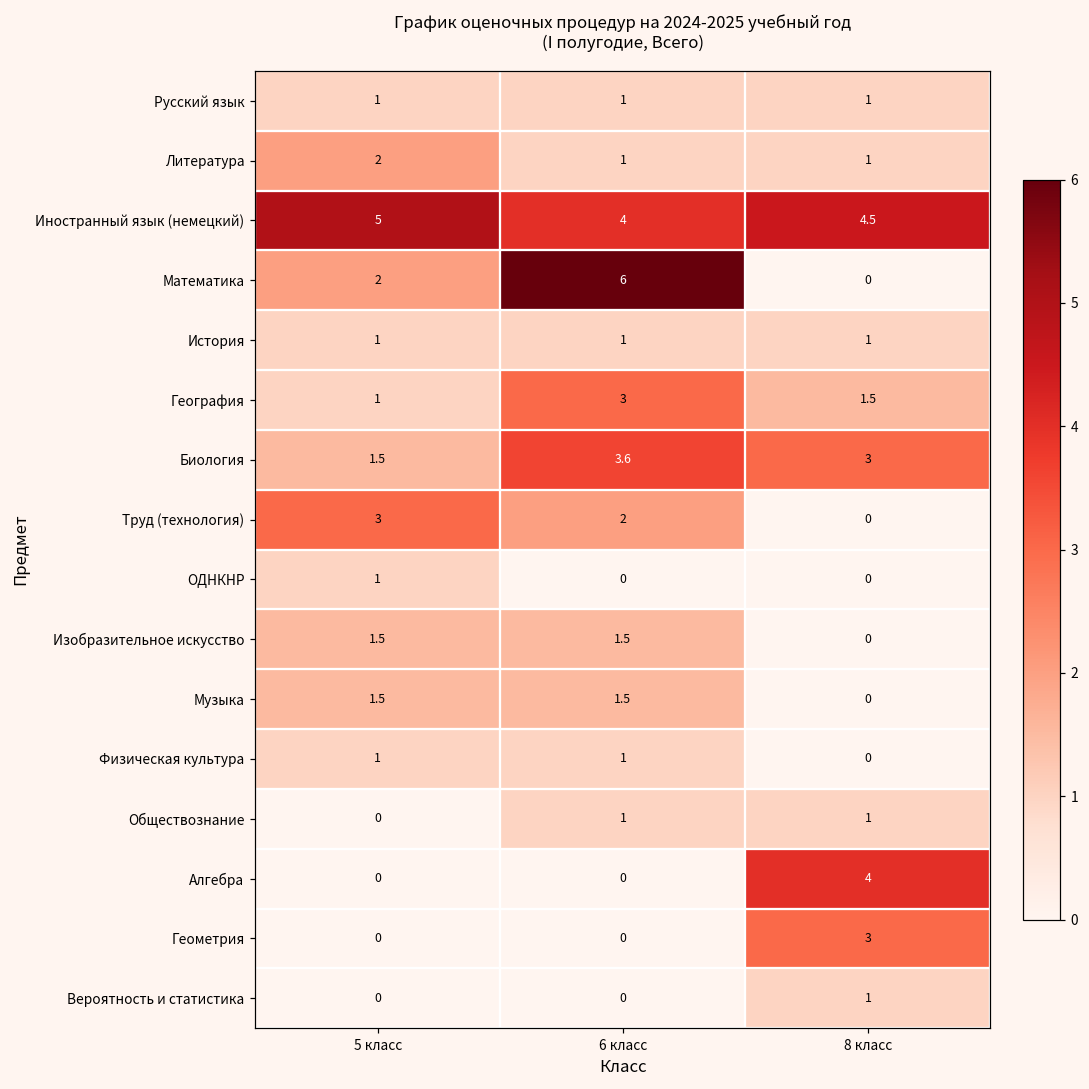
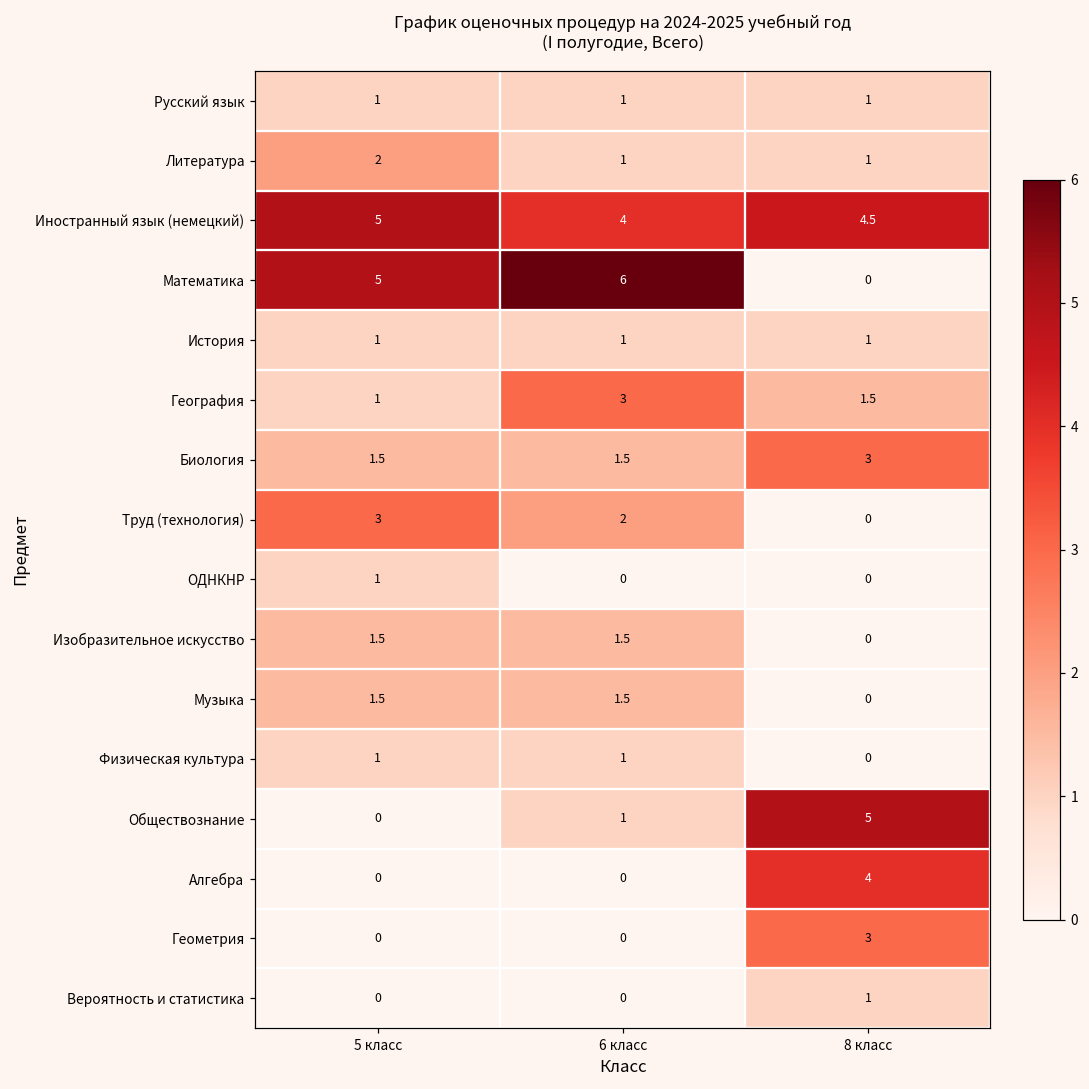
  {
    "Русский язык": {
      "5 класс": 1,
      "6 класс": 1,
      "8 класс": 1
    },
    "Литература": {
      "5 класс": 2,
      "6 класс": 1,
      "8 класс": 1
    },
    "Иностранный язык (немецкий)": {
      "5 класс": 5,
      "6 класс": 4,
      "8 класс": 4.5
    },
    "Математика": {
-     "5 класс": 2,
+     "5 класс": 5,
      "6 класс": 6,
      "8 класс": 0
    },
    "История": {
      "5 класс": 1,
      "6 класс": 1,
      "8 класс": 1
    },
    "География": {
      "5 класс": 1,
      "6 класс": 3,
      "8 класс": 1.5
    },
    "Биология": {
      "5 класс": 1.5,
-     "6 класс": 3.6,
+     "6 класс": 1.5,
      "8 класс": 3
    },
    "Труд (технология)": {
      "5 класс": 3,
      "6 класс": 2,
      "8 класс": 0
    },
    "ОДНКНР": {
      "5 класс": 1,
      "6 класс": 0,
      "8 класс": 0
    },
    "Изобразительное искусство": {
      "5 класс": 1.5,
      "6 класс": 1.5,
      "8 класс": 0
    },
    "Музыка": {
      "5 класс": 1.5,
      "6 класс": 1.5,
      "8 класс": 0
    },
    "Физическая культура": {
      "5 класс": 1,
      "6 класс": 1,
      "8 класс": 0
    },
    "Обществознание": {
      "5 класс": 0,
      "6 класс": 1,
-     "8 класс": 1
+     "8 класс": 5
    },
    "Алгебра": {
      "5 класс": 0,
      "6 класс": 0,
      "8 класс": 4
    },
    "Геометрия": {
      "5 класс": 0,
      "6 класс": 0,
      "8 класс": 3
    },
    "Вероятность и статистика": {
      "5 класс": 0,
      "6 класс": 0,
      "8 класс": 1
    }
  }
